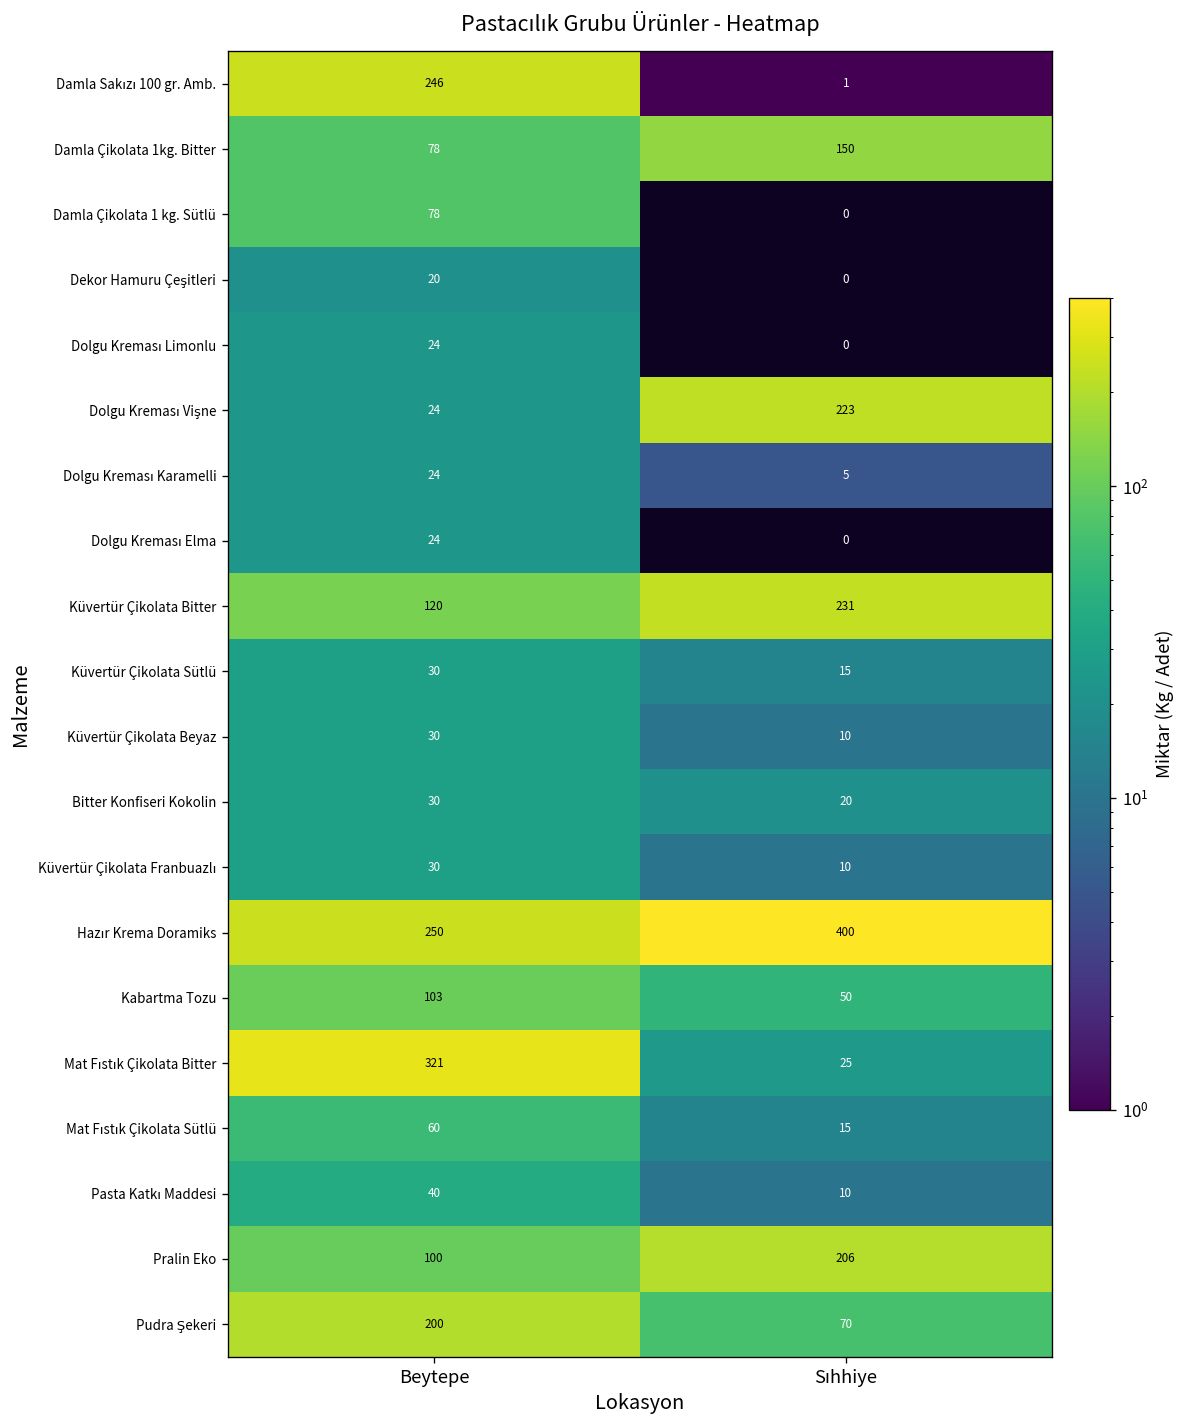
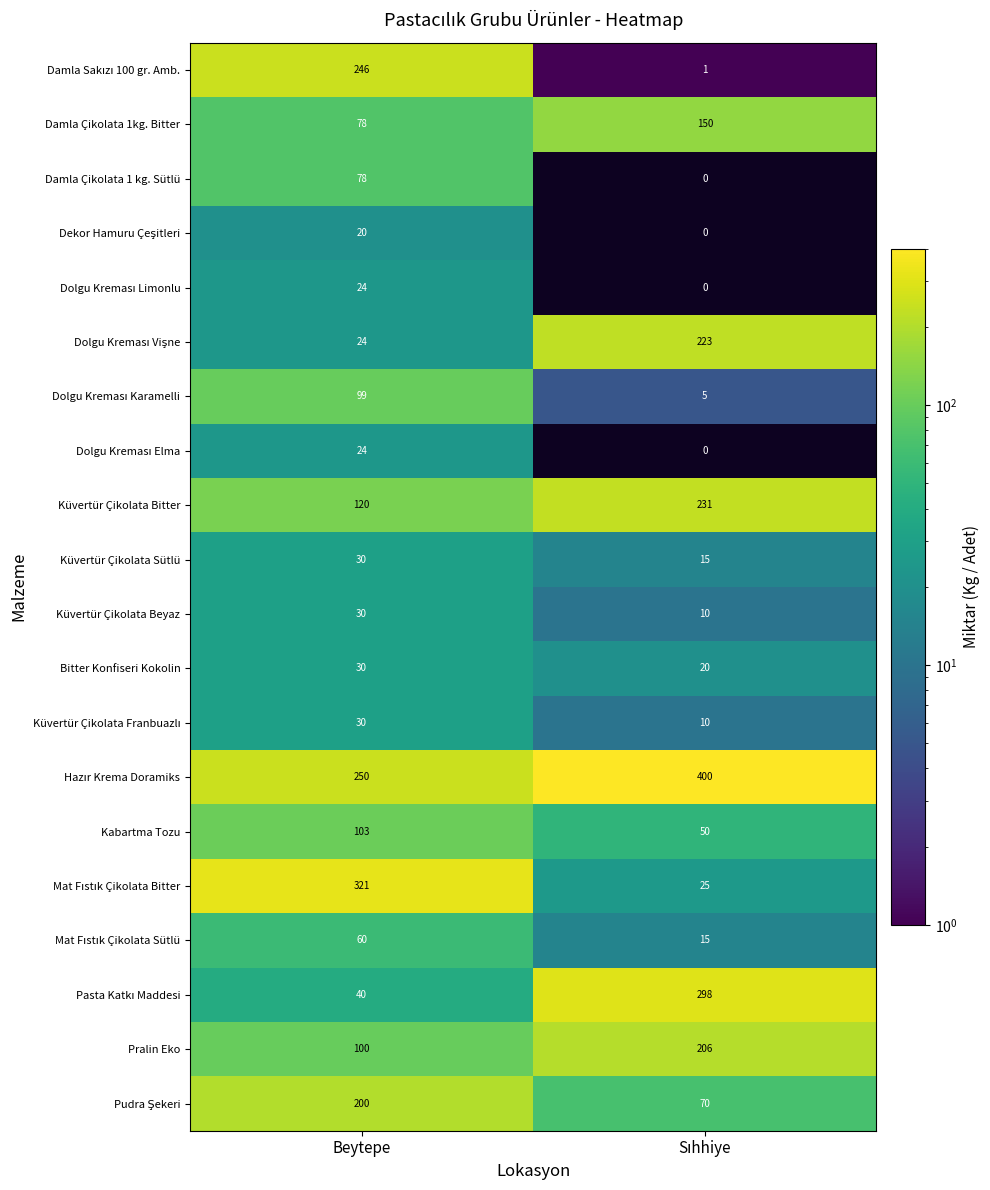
  {
    "Damla Sakızı 100 gr. Amb.": {
      "Beytepe": 246,
      "Sıhhiye": 1
    },
    "Damla Çikolata 1kg. Bitter": {
      "Beytepe": 78,
      "Sıhhiye": 150
    },
    "Damla Çikolata 1 kg. Sütlü": {
      "Beytepe": 78,
      "Sıhhiye": 0
    },
    "Dekor Hamuru Çeşitleri": {
      "Beytepe": 20,
      "Sıhhiye": 0
    },
    "Dolgu Kreması Limonlu": {
      "Beytepe": 24,
      "Sıhhiye": 0
    },
    "Dolgu Kreması Vişne": {
      "Beytepe": 24,
      "Sıhhiye": 223
    },
    "Dolgu Kreması Karamelli": {
-     "Beytepe": 24,
+     "Beytepe": 99,
      "Sıhhiye": 5
    },
    "Dolgu Kreması Elma": {
      "Beytepe": 24,
      "Sıhhiye": 0
    },
    "Küvertür Çikolata Bitter": {
      "Beytepe": 120,
      "Sıhhiye": 231
    },
    "Küvertür Çikolata Sütlü": {
      "Beytepe": 30,
      "Sıhhiye": 15
    },
    "Küvertür Çikolata Beyaz": {
      "Beytepe": 30,
      "Sıhhiye": 10
    },
    "Bitter Konfiseri Kokolin": {
      "Beytepe": 30,
      "Sıhhiye": 20
    },
    "Küvertür Çikolata Franbuazlı": {
      "Beytepe": 30,
      "Sıhhiye": 10
    },
    "Hazır Krema Doramiks": {
      "Beytepe": 250,
      "Sıhhiye": 400
    },
    "Kabartma Tozu": {
      "Beytepe": 103,
      "Sıhhiye": 50
    },
    "Mat Fıstık Çikolata Bitter": {
      "Beytepe": 321,
      "Sıhhiye": 25
    },
    "Mat Fıstık Çikolata Sütlü": {
      "Beytepe": 60,
      "Sıhhiye": 15
    },
    "Pasta Katkı Maddesi": {
      "Beytepe": 40,
-     "Sıhhiye": 10
+     "Sıhhiye": 298
    },
    "Pralin Eko": {
      "Beytepe": 100,
      "Sıhhiye": 206
    },
    "Pudra Şekeri": {
      "Beytepe": 200,
      "Sıhhiye": 70
    }
  }
